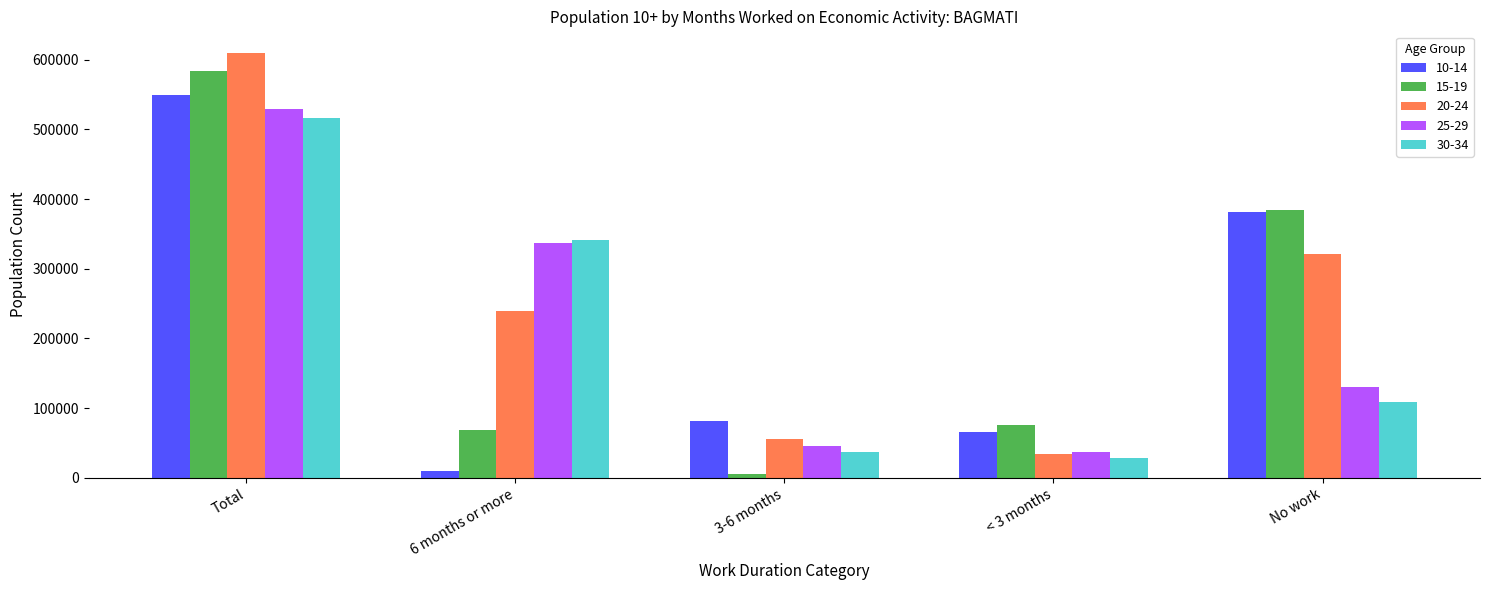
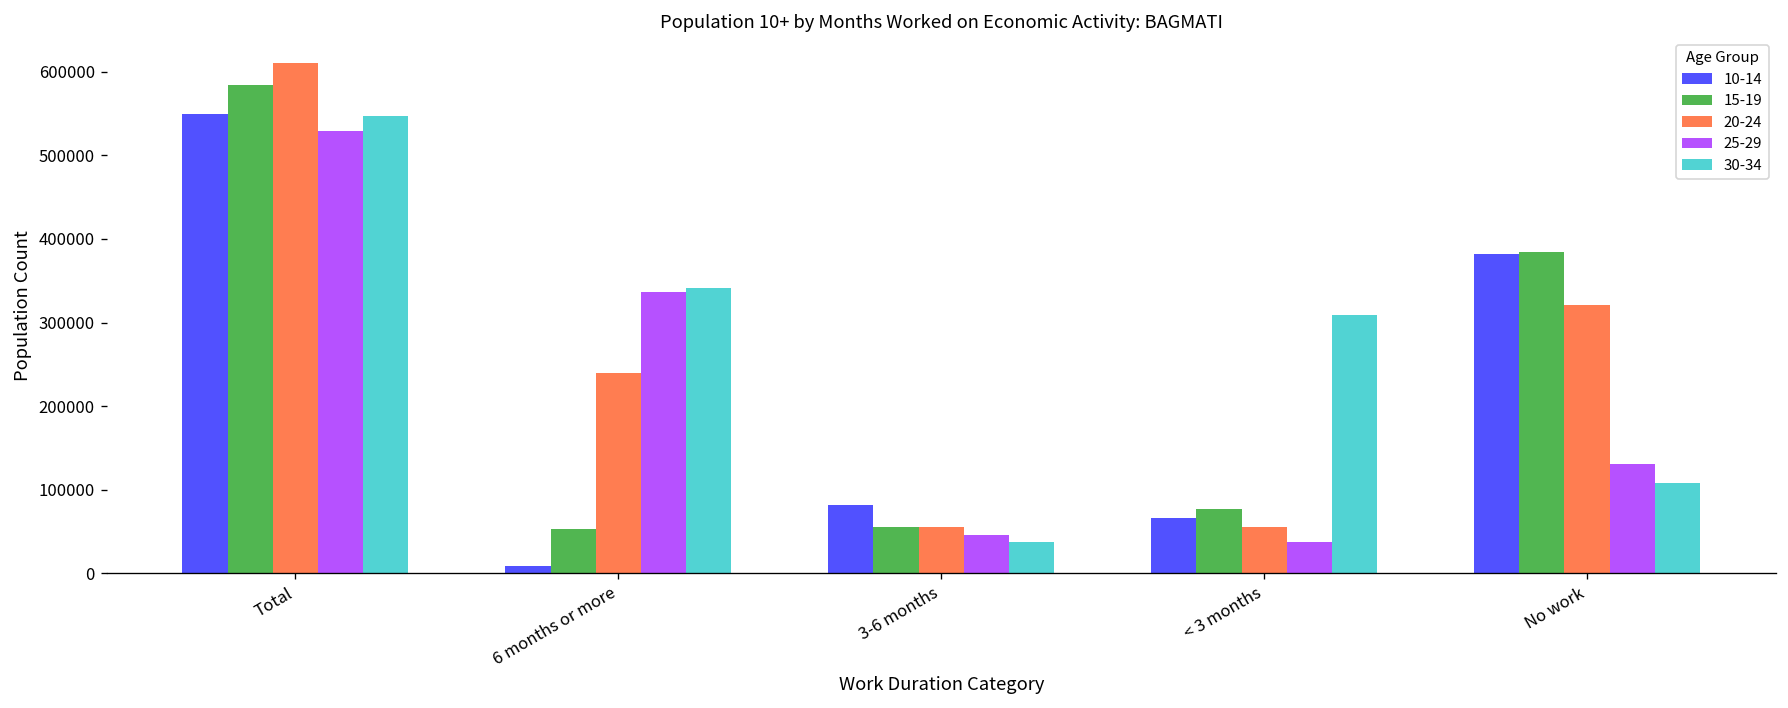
  {
    "10-14": {
      "Total": 550000,
      "6 months or more": 10000,
      "3-6 months": 80000,
      "< 3 months": 70000,
      "No work": 380000
    },
    "15-19": {
      "Total": 580000,
-     "6 months or more": 70000,
-     "3-6 months": 10000,
+     "6 months or more": 50000,
+     "3-6 months": 60000,
      "< 3 months": 80000,
      "No work": 380000
    },
    "20-24": {
      "Total": 610000,
      "6 months or more": 240000,
      "3-6 months": 60000,
-     "< 3 months": 30000,
+     "< 3 months": 60000,
      "No work": 320000
    },
    "25-29": {
      "Total": 530000,
      "6 months or more": 340000,
      "3-6 months": 50000,
      "< 3 months": 40000,
      "No work": 130000
    },
    "30-34": {
-     "Total": 520000,
+     "Total": 550000,
      "6 months or more": 340000,
      "3-6 months": 40000,
-     "< 3 months": 30000,
+     "< 3 months": 310000,
      "No work": 110000
    }
  }
